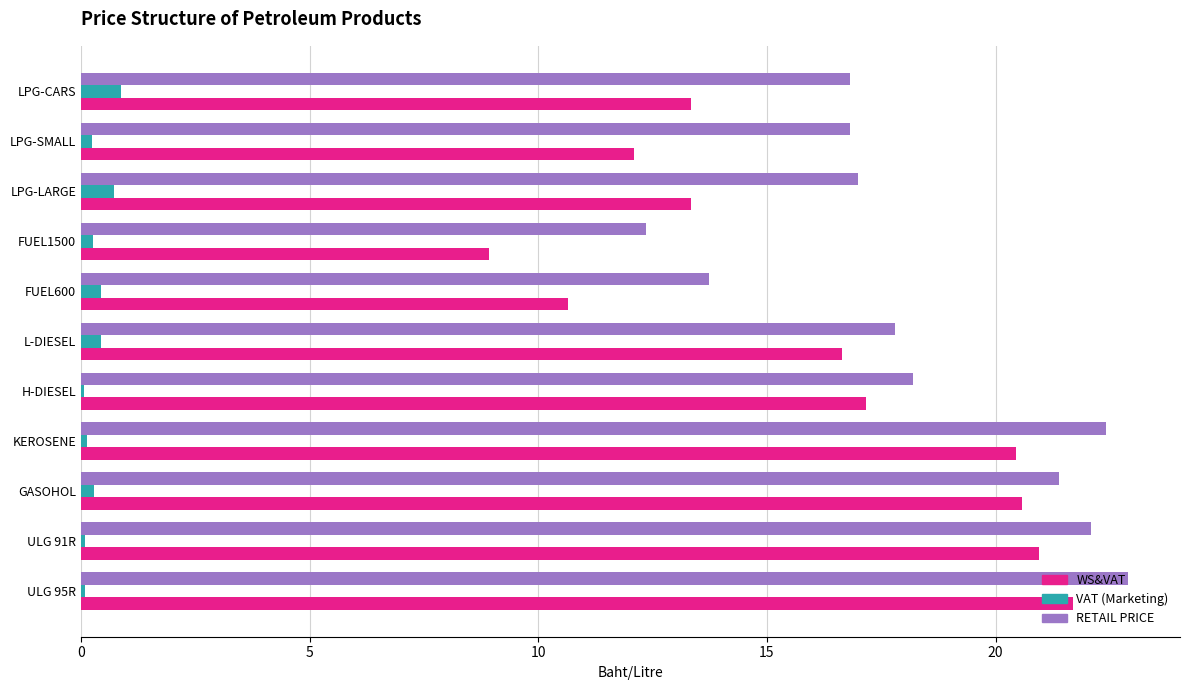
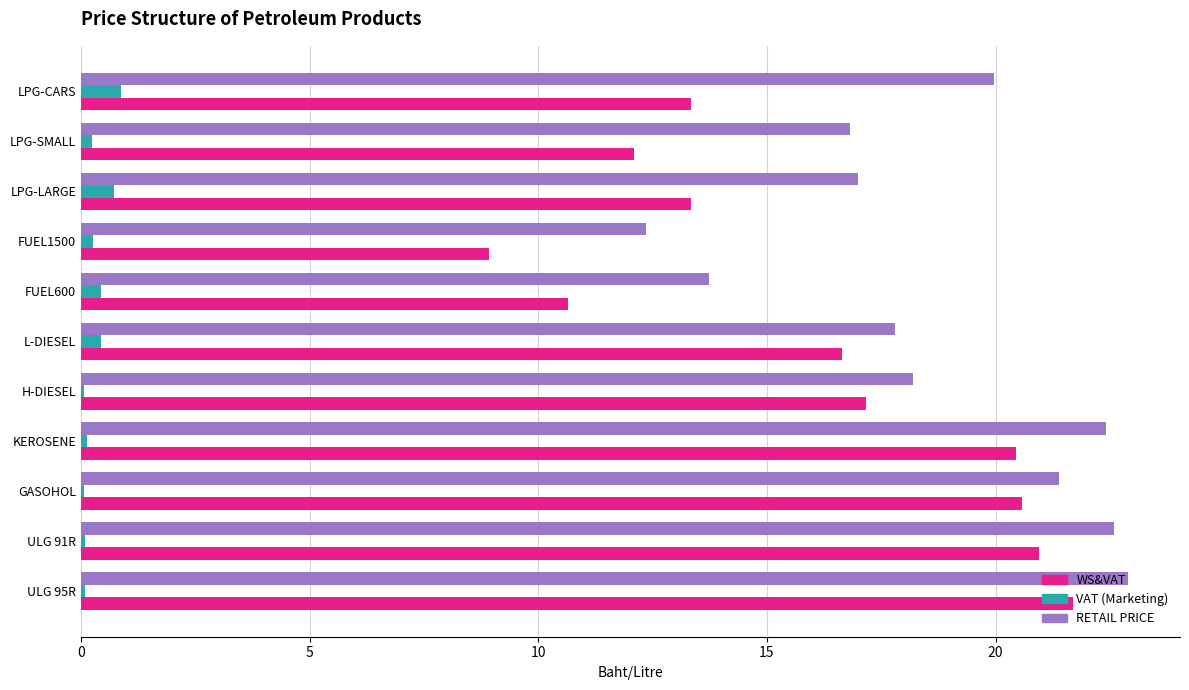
  {
    "WS&VAT": {
      "LPG-CARS": 13.3,
      "LPG-SMALL": 12.1,
      "LPG-LARGE": 13.3,
      "FUEL1500": 8.9,
      "FUEL600": 10.6,
      "L-DIESEL": 16.7,
      "H-DIESEL": 17.2,
      "KEROSENE": 20.5,
      "GASOHOL": 20.6,
      "ULG 91R": 21.0,
      "ULG 95R": 21.7
    },
    "VAT (Marketing)": {
      "LPG-CARS": 0.9,
      "LPG-SMALL": 0.2,
      "LPG-LARGE": 0.7,
      "FUEL1500": 0.3,
      "FUEL600": 0.4,
      "L-DIESEL": 0.4,
      "H-DIESEL": 0.1,
      "KEROSENE": 0.1,
-     "GASOHOL": 0.3,
+     "GASOHOL": 0.1,
      "ULG 91R": 0.1,
      "ULG 95R": 0.1
    },
    "RETAIL PRICE": {
-     "LPG-CARS": 16.8,
+     "LPG-CARS": 20.0,
      "LPG-SMALL": 16.8,
      "LPG-LARGE": 17.0,
      "FUEL1500": 12.4,
      "FUEL600": 13.7,
      "L-DIESEL": 17.8,
      "H-DIESEL": 18.2,
      "KEROSENE": 22.4,
      "GASOHOL": 21.4,
-     "ULG 91R": 22.1,
+     "ULG 91R": 22.6,
      "ULG 95R": 22.9
    }
  }
